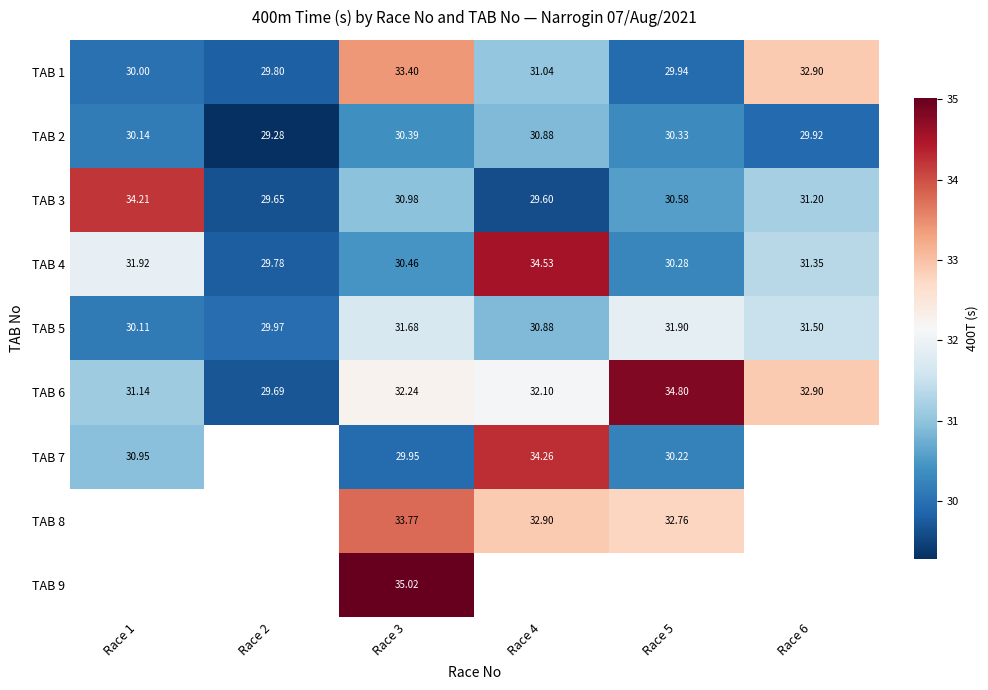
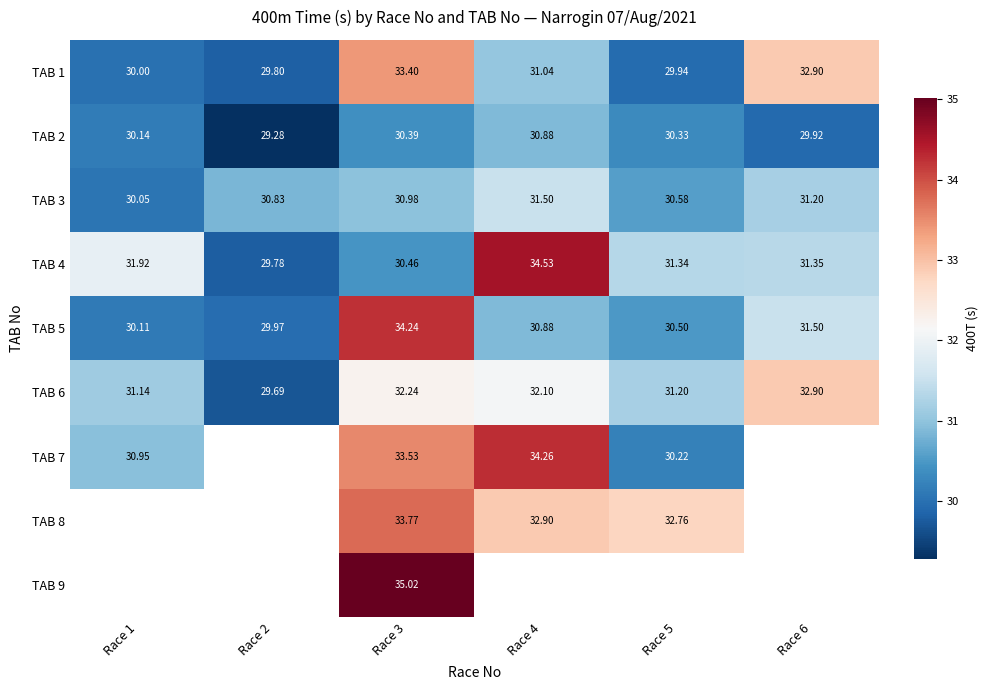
  {
    "TAB 1": {
      "Race 1": 30.00,
      "Race 2": 29.80,
      "Race 3": 33.40,
      "Race 4": 31.04,
      "Race 5": 29.94,
      "Race 6": 32.90
    },
    "TAB 2": {
      "Race 1": 30.14,
      "Race 2": 29.28,
      "Race 3": 30.39,
      "Race 4": 30.88,
      "Race 5": 30.33,
      "Race 6": 29.92
    },
    "TAB 3": {
-     "Race 1": 34.21,
-     "Race 2": 29.65,
+     "Race 1": 30.05,
+     "Race 2": 30.83,
      "Race 3": 30.98,
-     "Race 4": 29.60,
+     "Race 4": 31.50,
      "Race 5": 30.58,
      "Race 6": 31.20
    },
    "TAB 4": {
      "Race 1": 31.92,
      "Race 2": 29.78,
      "Race 3": 30.46,
      "Race 4": 34.53,
-     "Race 5": 30.28,
+     "Race 5": 31.34,
      "Race 6": 31.35
    },
    "TAB 5": {
      "Race 1": 30.11,
      "Race 2": 29.97,
-     "Race 3": 31.68,
+     "Race 3": 34.24,
      "Race 4": 30.88,
-     "Race 5": 31.90,
+     "Race 5": 30.50,
      "Race 6": 31.50
    },
    "TAB 6": {
      "Race 1": 31.14,
      "Race 2": 29.69,
      "Race 3": 32.24,
      "Race 4": 32.10,
-     "Race 5": 34.80,
+     "Race 5": 31.20,
      "Race 6": 32.90
    },
    "TAB 7": {
      "Race 1": 30.95,
-     "Race 3": 29.95,
+     "Race 3": 33.53,
      "Race 4": 34.26,
      "Race 5": 30.22
    },
    "TAB 8": {
      "Race 3": 33.77,
      "Race 4": 32.90,
      "Race 5": 32.76
    },
    "TAB 9": {
      "Race 3": 35.02
    }
  }
